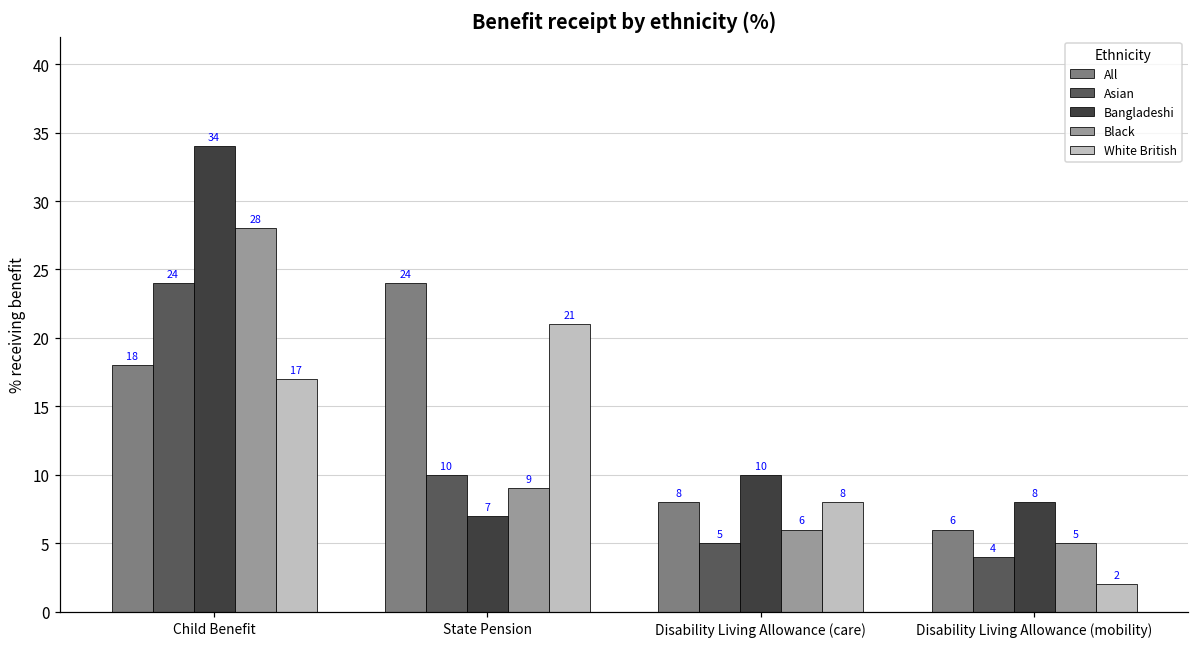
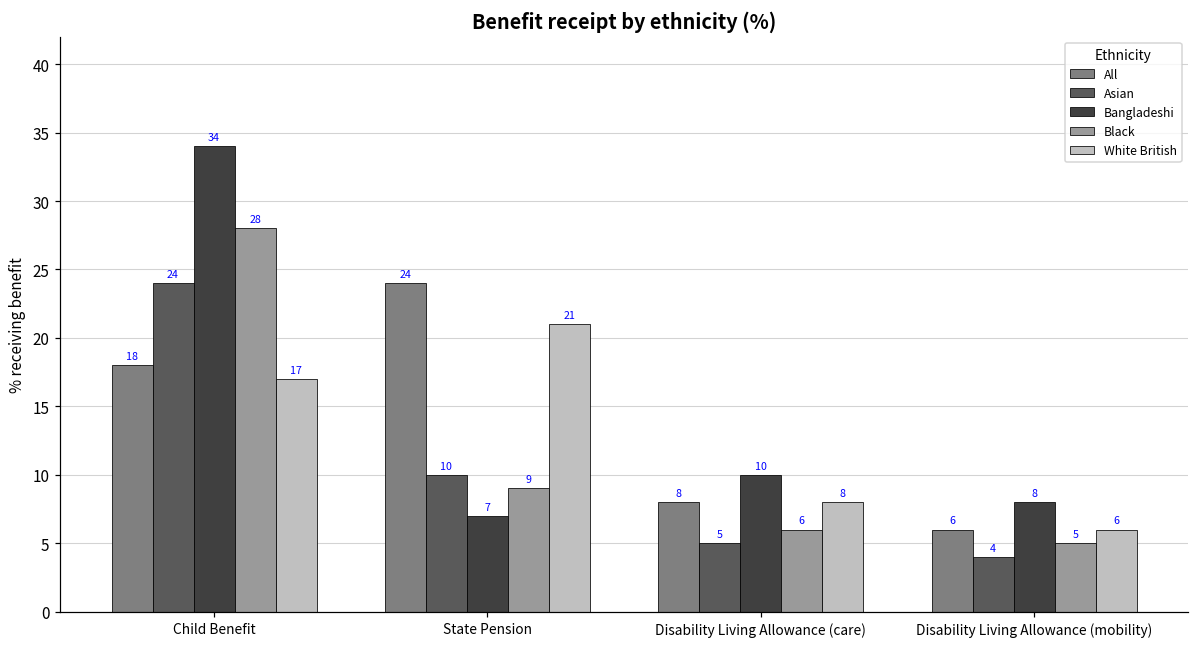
  {
    "White British": {
      "Child Benefit": 17,
      "State Pension": 21,
      "Disability Living Allowance (care)": 8,
-     "Disability Living Allowance (mobility)": 2
+     "Disability Living Allowance (mobility)": 6
    }
  }
